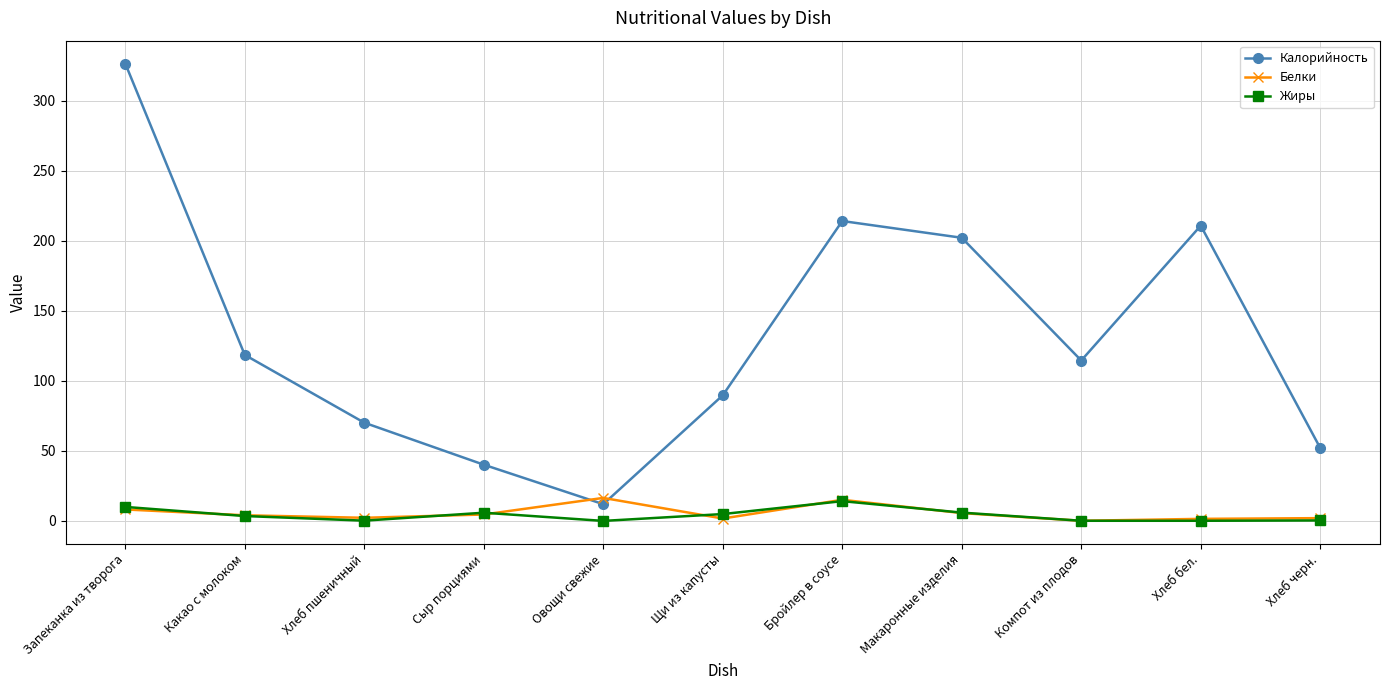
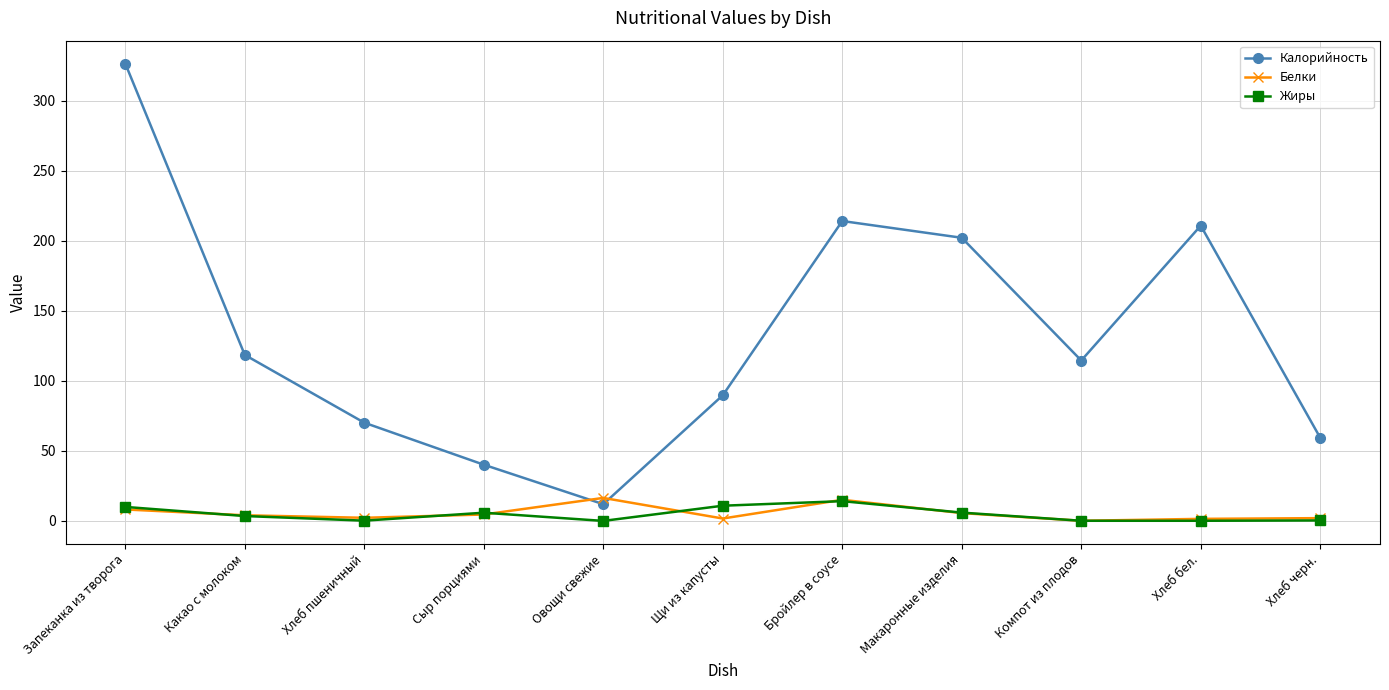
  {
    "Калорийность": {
      "Запеканка из творога": 327,
      "Какао с молоком": 119,
      "Хлеб пшеничный": 70,
      "Сыр порциями": 40,
      "Овощи свежие": 12,
      "Щи из капусты": 90,
      "Бройлер в соусе": 214,
      "Макаронные изделия": 202,
      "Компот из плодов": 115,
      "Хлеб бел.": 211,
-     "Хлеб черн.": 52
+     "Хлеб черн.": 59
    },
    "Белки": {
      "Запеканка из творога": 8,
      "Хлеб пшеничный": 2,
      "Овощи свежие": 16,
      "Щи из капусты": 2
    },
    "Жиры": {
      "Запеканка из творога": 10,
      "Хлеб пшеничный": 0,
      "Овощи свежие": 0,
-     "Щи из капусты": 5
+     "Щи из капусты": 11
    }
  }
